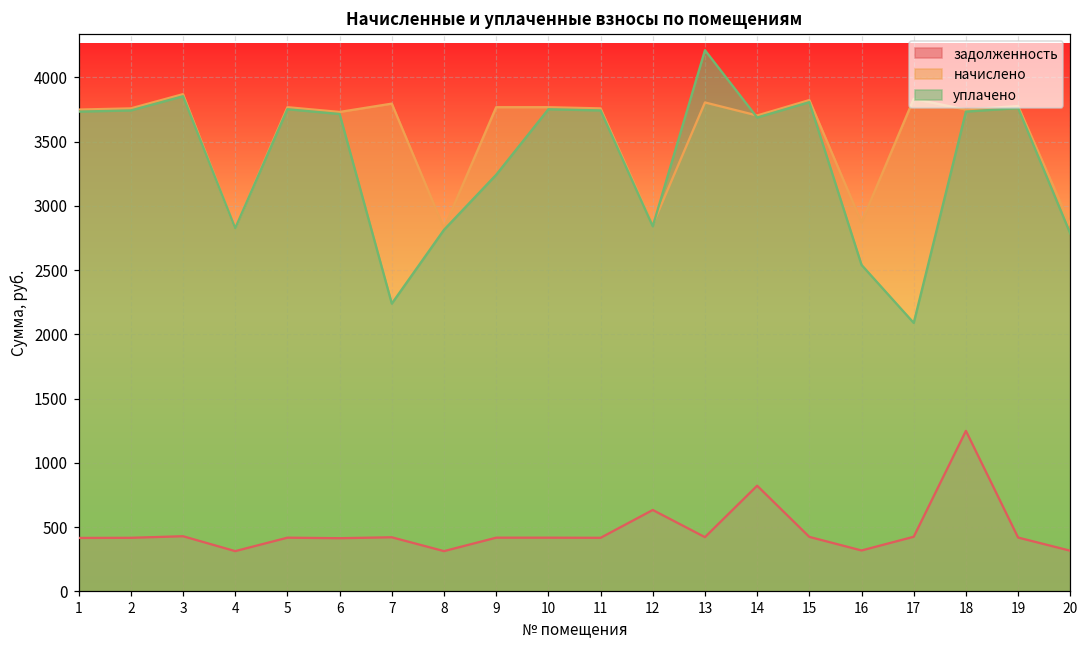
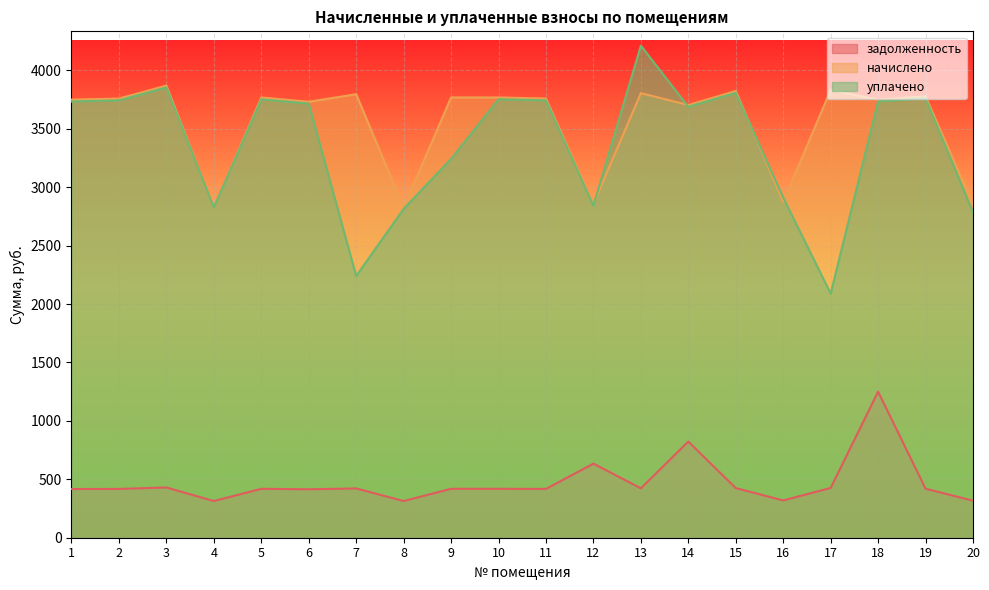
  {
    "уплачено": {
      "7": 2240,
      "9": 3240,
      "13": 4210,
-     "16": 2540,
+     "16": 2910,
      "17": 2090,
      "20": 2780
    }
  }
